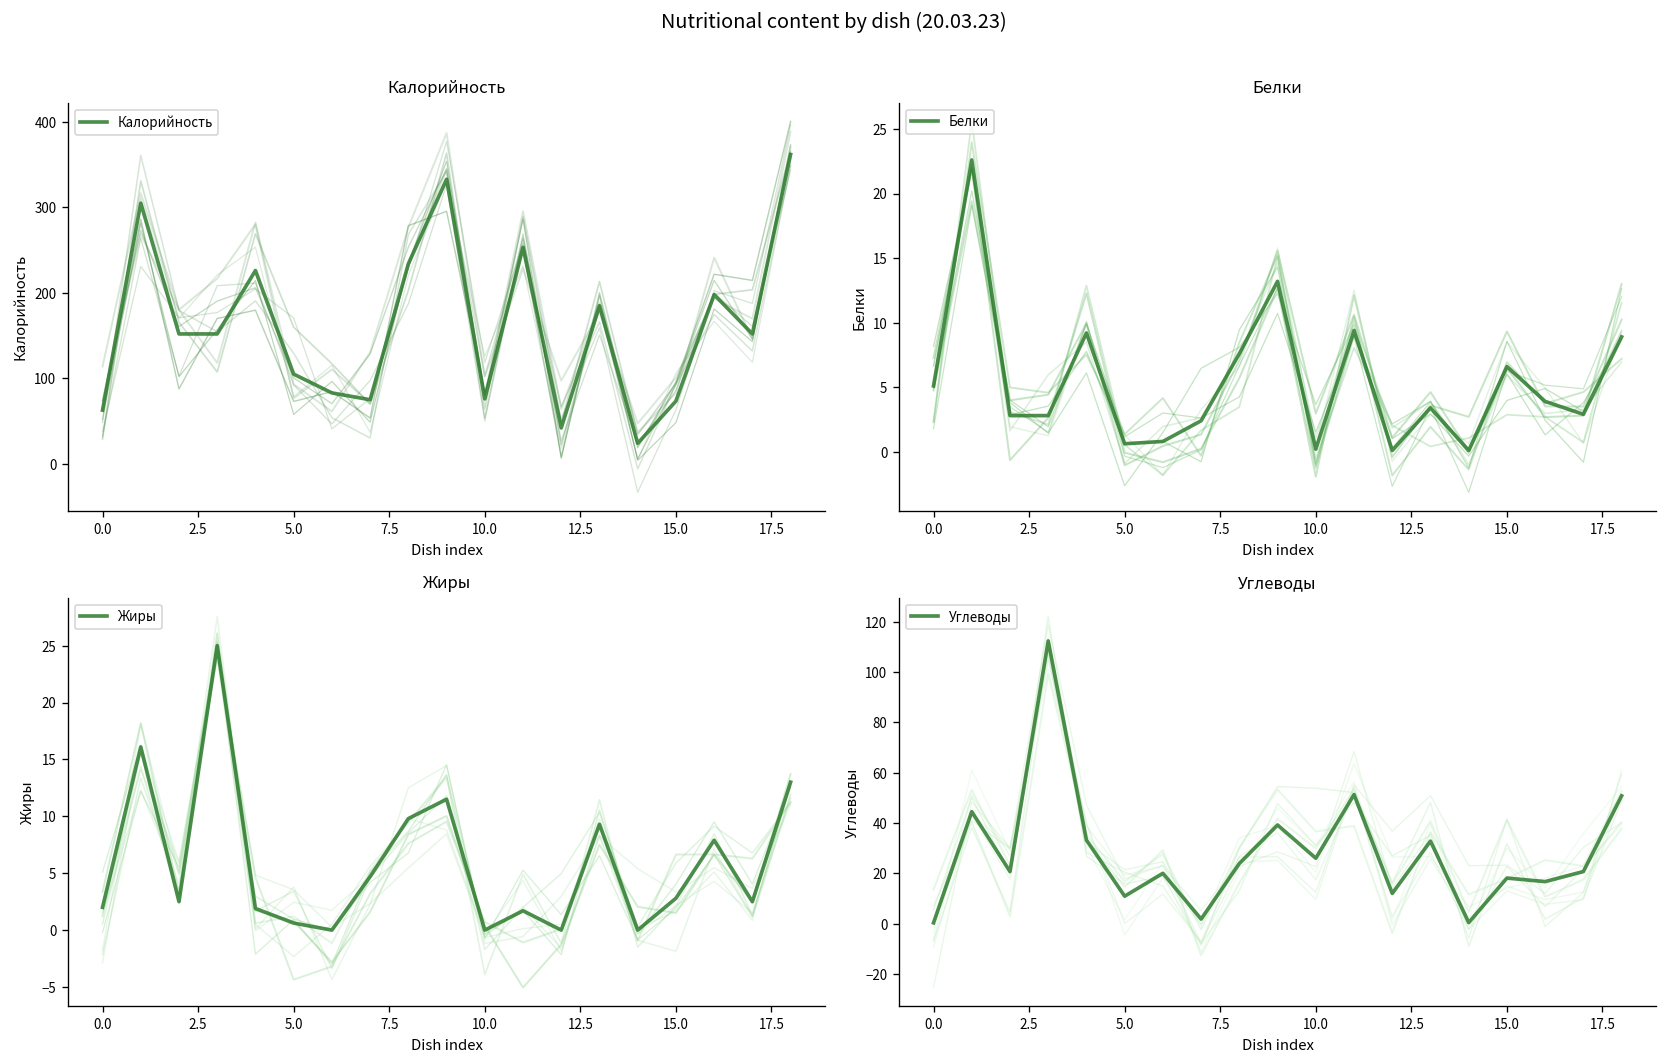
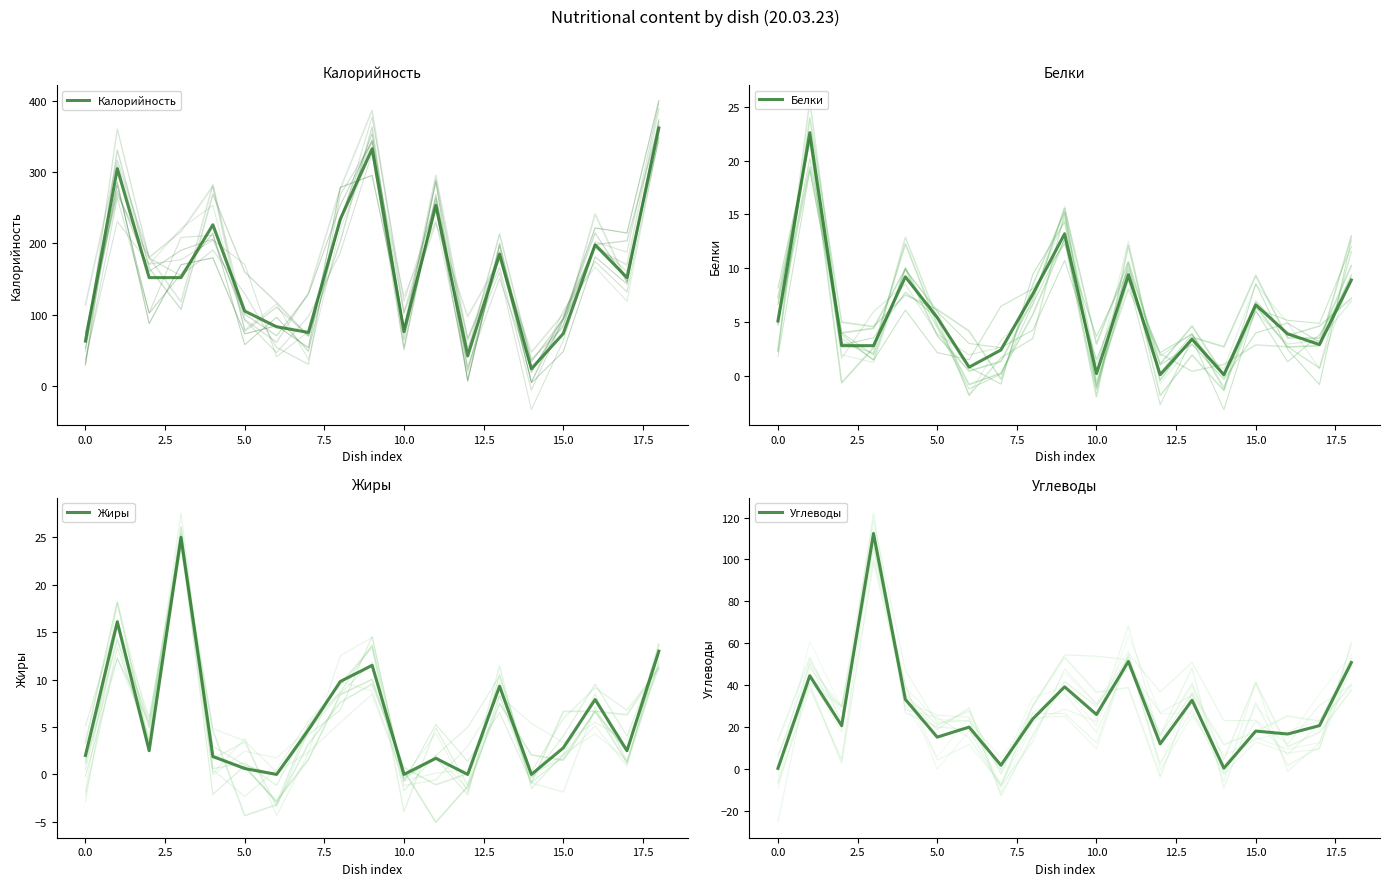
  {
    "Белки": {
      "Белки": {
-       "5.0": 0.6,
+       "5.0": 5.4,
        "10.0": 0.2
      }
    },
    "Жиры": {
      "Жиры": {
        "10.0": 0,
        "15.0": 3
      }
    },
    "Углеводы": {
      "Углеводы": {
-       "5.0": 11,
+       "5.0": 15,
        "10.0": 26
      }
    }
  }
